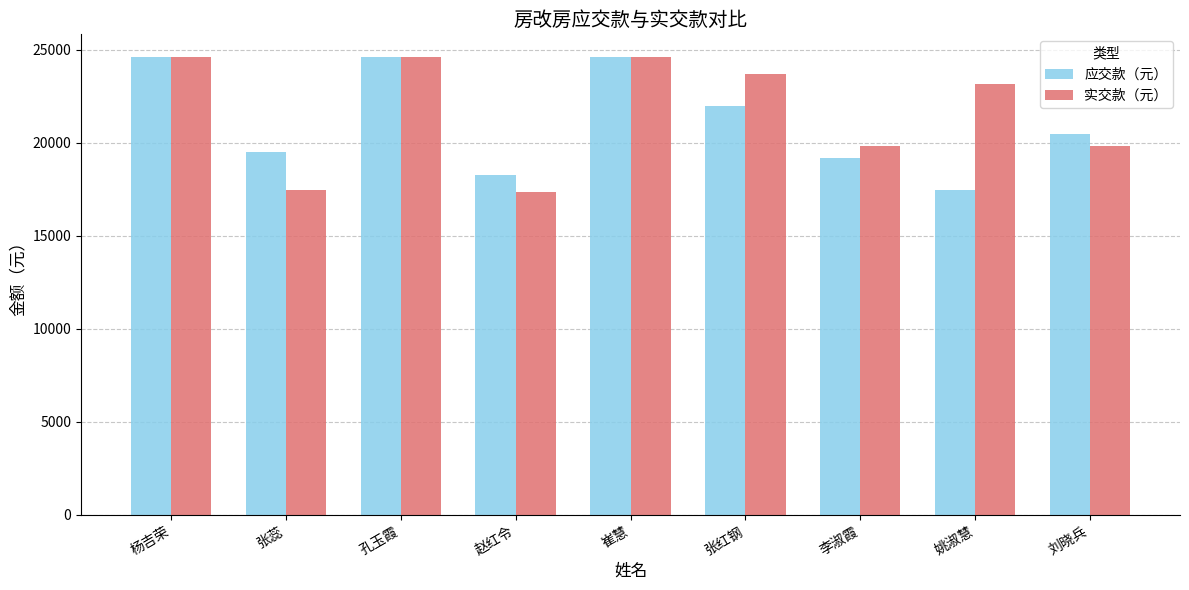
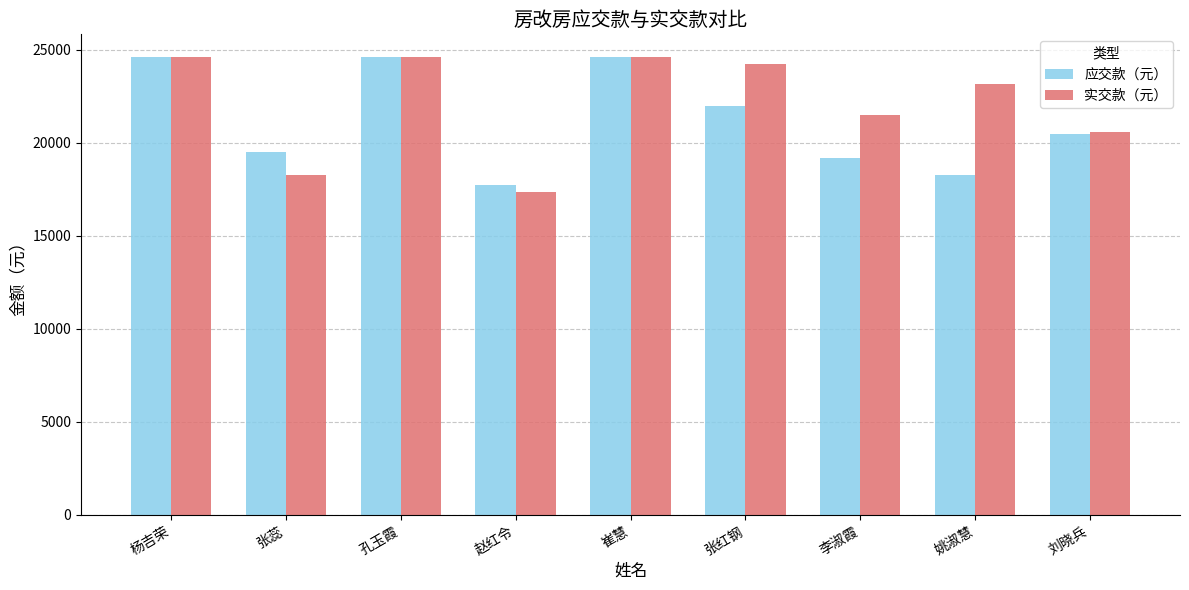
  {
    "应交款（元）": {
      "杨吉荣": 24600,
      "张蕊": 19500,
      "孔玉霞": 24600,
-     "赵红令": 18300,
+     "赵红令": 17700,
      "崔慧": 24600,
      "张红钢": 21900,
      "李淑霞": 19200,
-     "姚淑慧": 17500,
+     "姚淑慧": 18300,
      "刘晓兵": 20500
    },
    "实交款（元）": {
      "杨吉荣": 24600,
-     "张蕊": 17500,
+     "张蕊": 18300,
      "孔玉霞": 24600,
      "赵红令": 17300,
      "崔慧": 24600,
-     "张红钢": 23700,
-     "李淑霞": 19800,
+     "张红钢": 24200,
+     "李淑霞": 21500,
      "姚淑慧": 23100,
-     "刘晓兵": 19800
+     "刘晓兵": 20600
    }
  }
